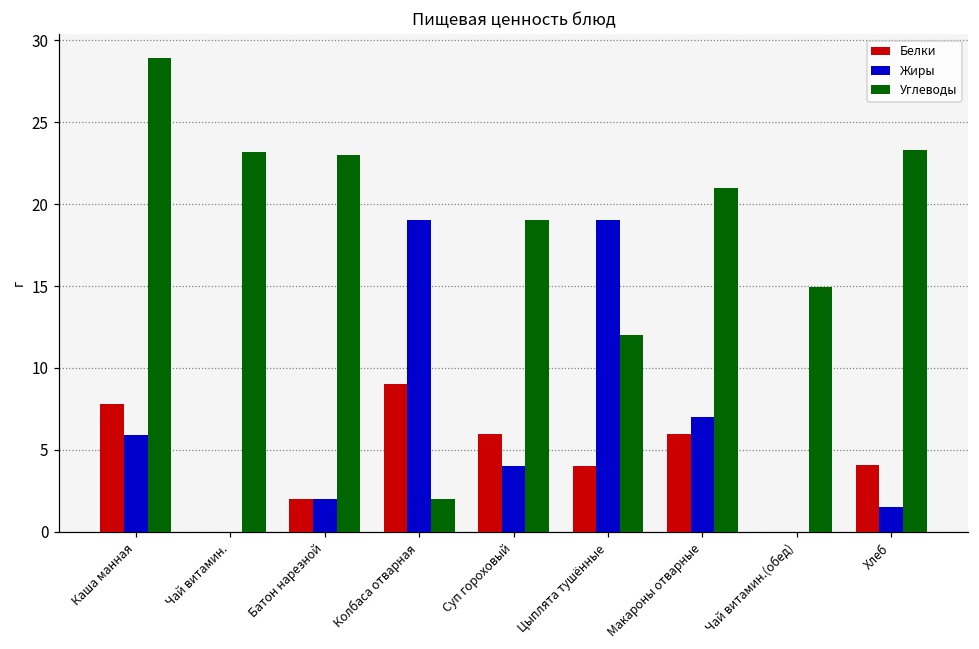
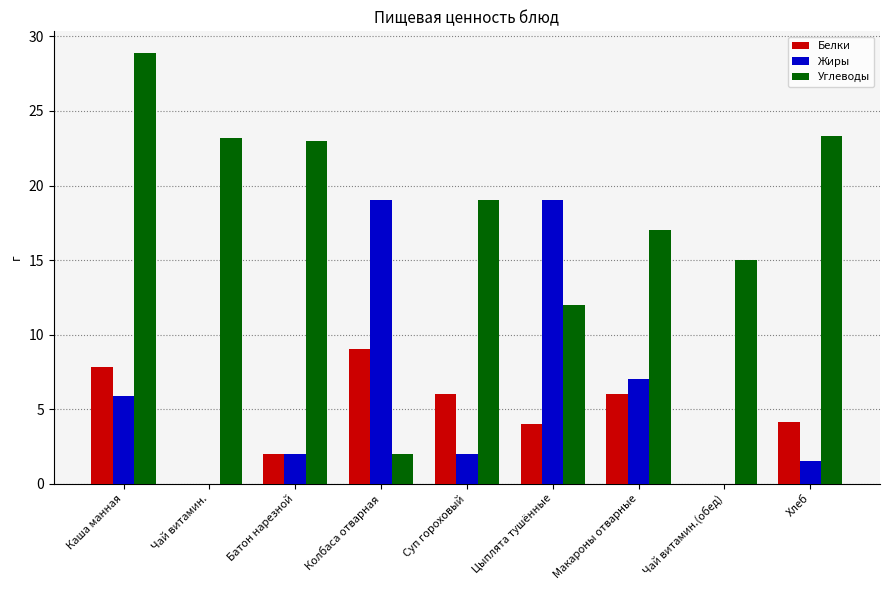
  {
    "Белки": {
      "Каша манная": 7.8,
      "Чай витамин.": 0,
      "Батон нарезной": 2,
      "Колбаса отварная": 9,
      "Суп гороховый": 6,
      "Цыплята тушённые": 4,
      "Макароны отварные": 6,
      "Чай витамин.(обед)": 0,
      "Хлеб": 4
    },
    "Жиры": {
      "Каша манная": 6,
      "Чай витамин.": 0,
      "Батон нарезной": 2,
      "Колбаса отварная": 19,
-     "Суп гороховый": 4,
+     "Суп гороховый": 2,
      "Цыплята тушённые": 19,
      "Макароны отварные": 7,
      "Чай витамин.(обед)": 0,
      "Хлеб": 1.5
    },
    "Углеводы": {
      "Каша манная": 29,
      "Чай витамин.": 23,
      "Батон нарезной": 23,
      "Колбаса отварная": 2,
      "Суп гороховый": 19,
      "Цыплята тушённые": 12,
-     "Макароны отварные": 21,
+     "Макароны отварные": 17,
      "Чай витамин.(обед)": 15,
      "Хлеб": 23.3
    }
  }
